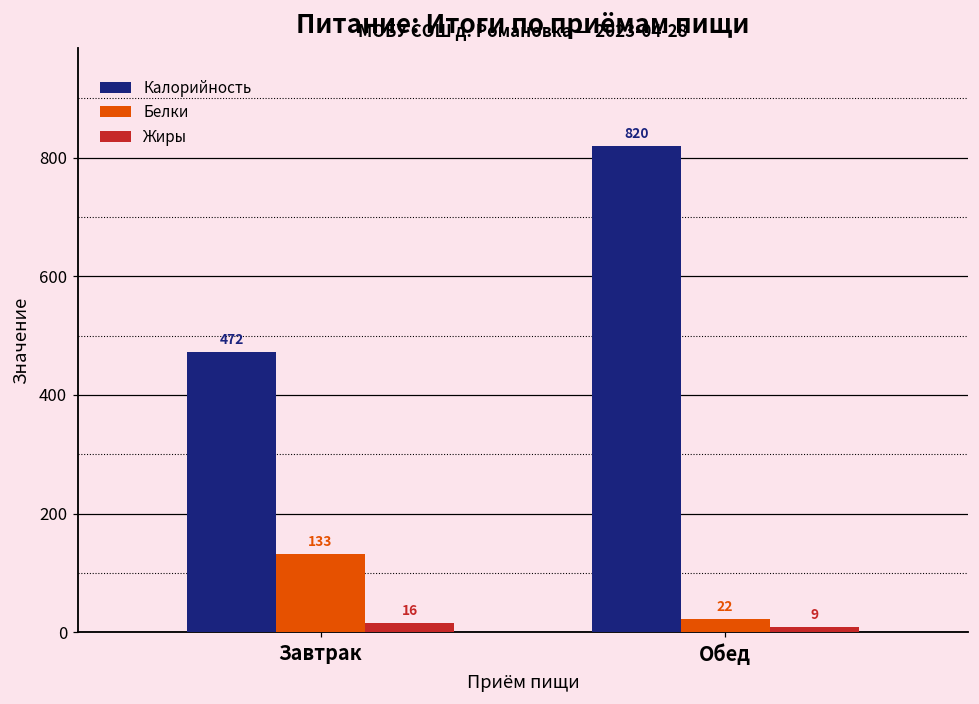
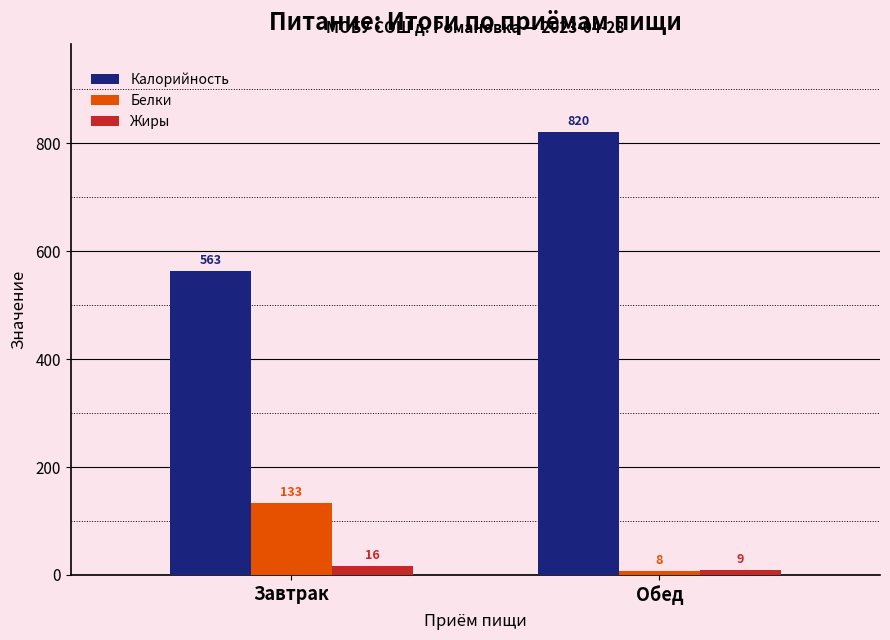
  {
    "Калорийность": {
-     "Завтрак": 472,
+     "Завтрак": 563,
      "Обед": 820
    },
    "Белки": {
      "Завтрак": 133,
-     "Обед": 22
+     "Обед": 8
    },
    "Жиры": {
      "Завтрак": 16,
      "Обед": 9
    }
  }
